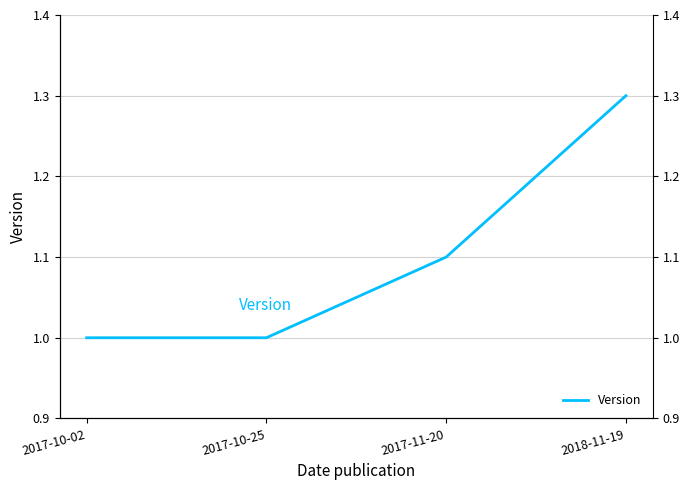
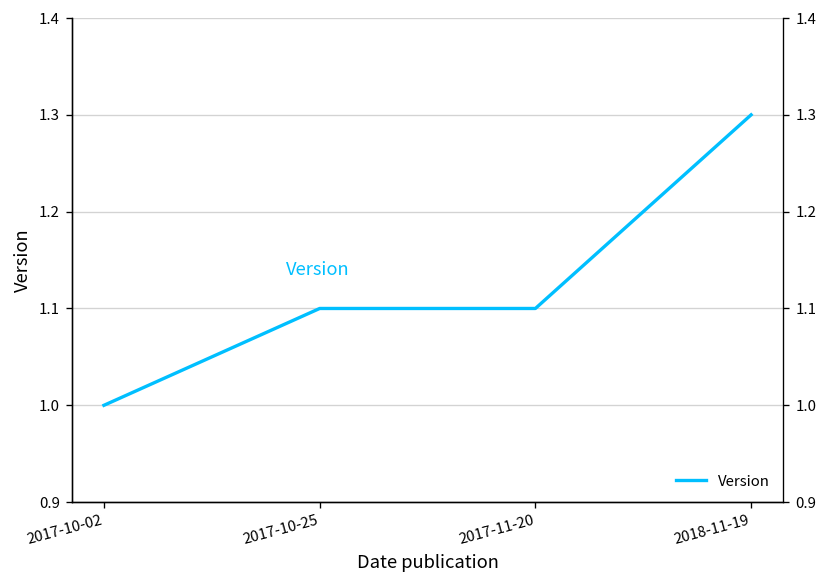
  {
    "2017-10-02": 1.0,
-   "2017-10-25": 1.0,
+   "2017-10-25": 1.1,
    "2017-11-20": 1.1,
    "2018-11-19": 1.3
  }
